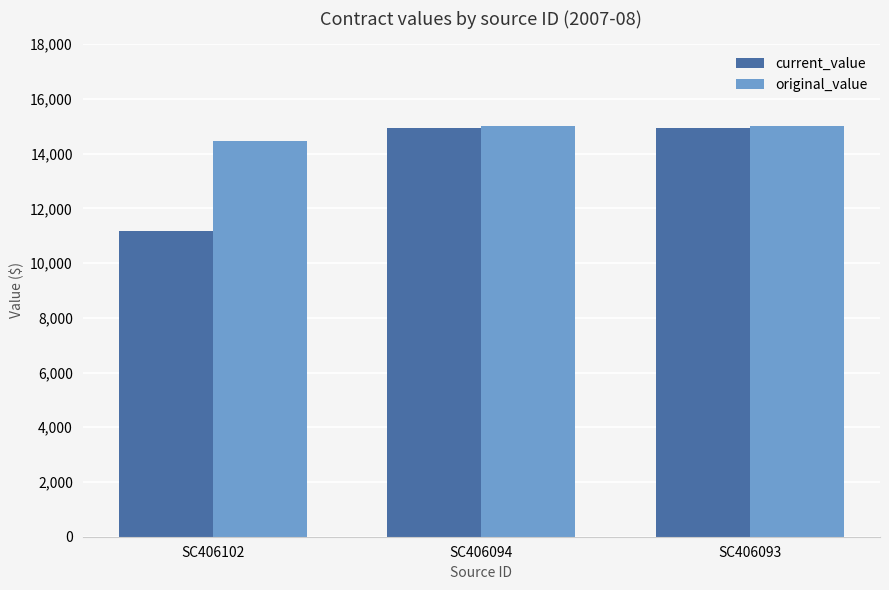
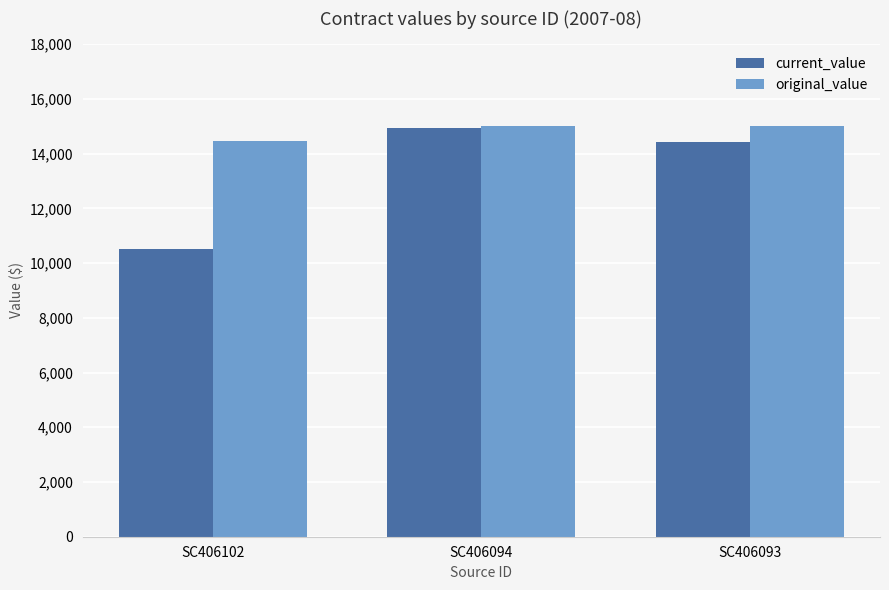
  {
    "current_value": {
-     "SC406102": "11,200",
+     "SC406102": "10,500",
      "SC406094": "14,900",
-     "SC406093": "14,900"
+     "SC406093": "14,400"
    },
    "original_value": {
      "SC406102": "14,400",
      "SC406094": "15,000",
      "SC406093": "15,000"
    }
  }
